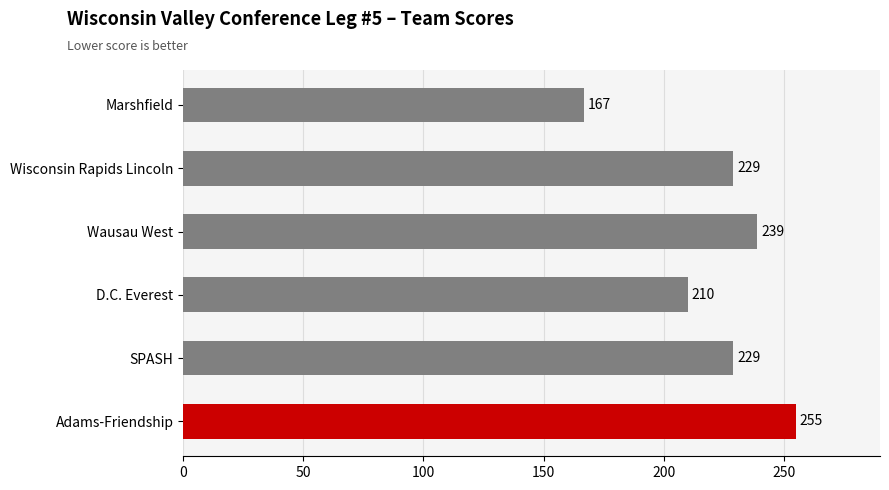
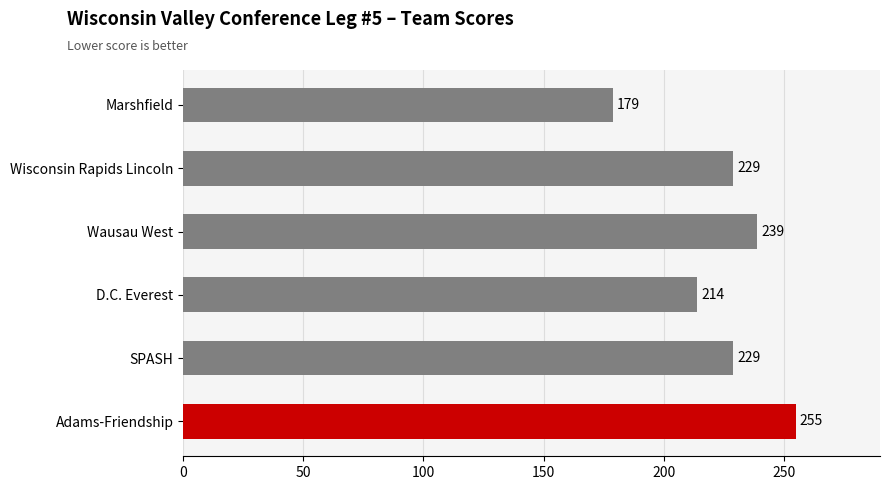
  {
-   "Marshfield": 167,
+   "Marshfield": 179,
    "Wisconsin Rapids Lincoln": 229,
    "Wausau West": 239,
-   "D.C. Everest": 210,
+   "D.C. Everest": 214,
    "SPASH": 229,
    "Adams-Friendship": 255
  }
